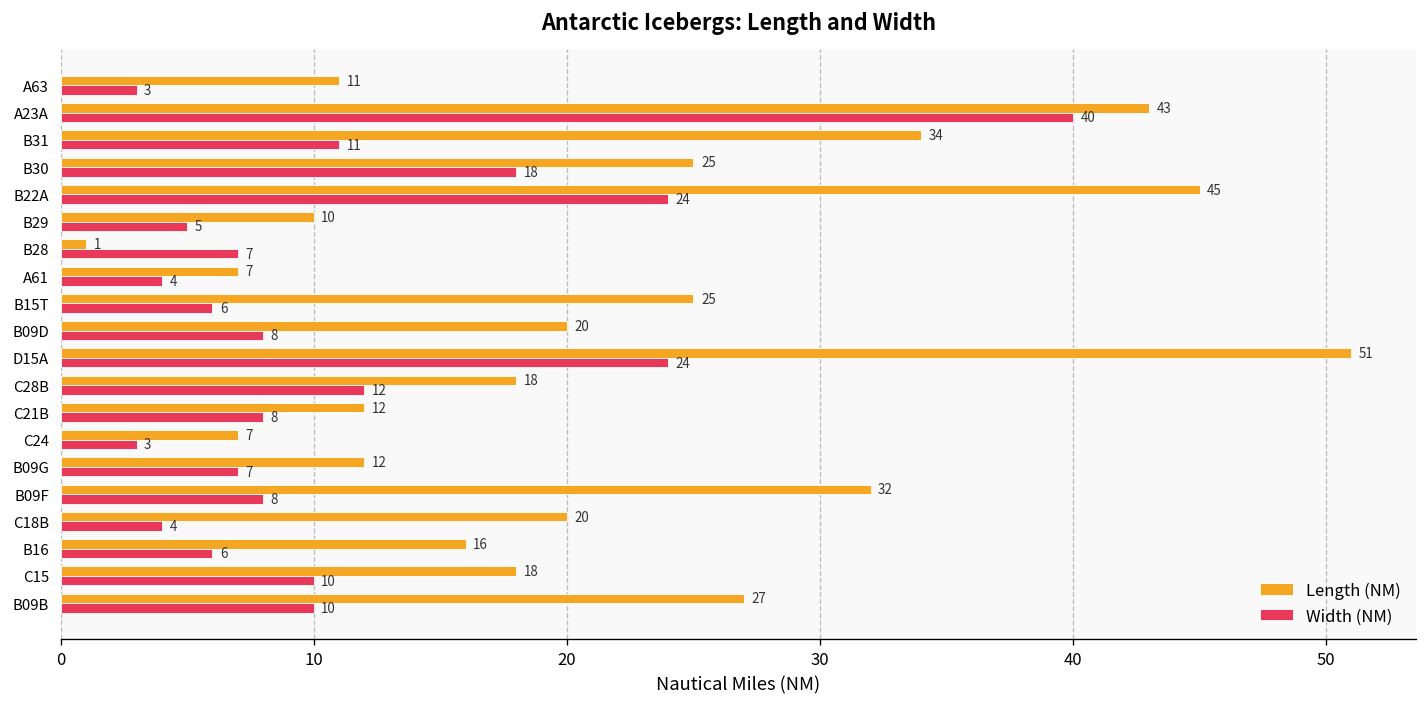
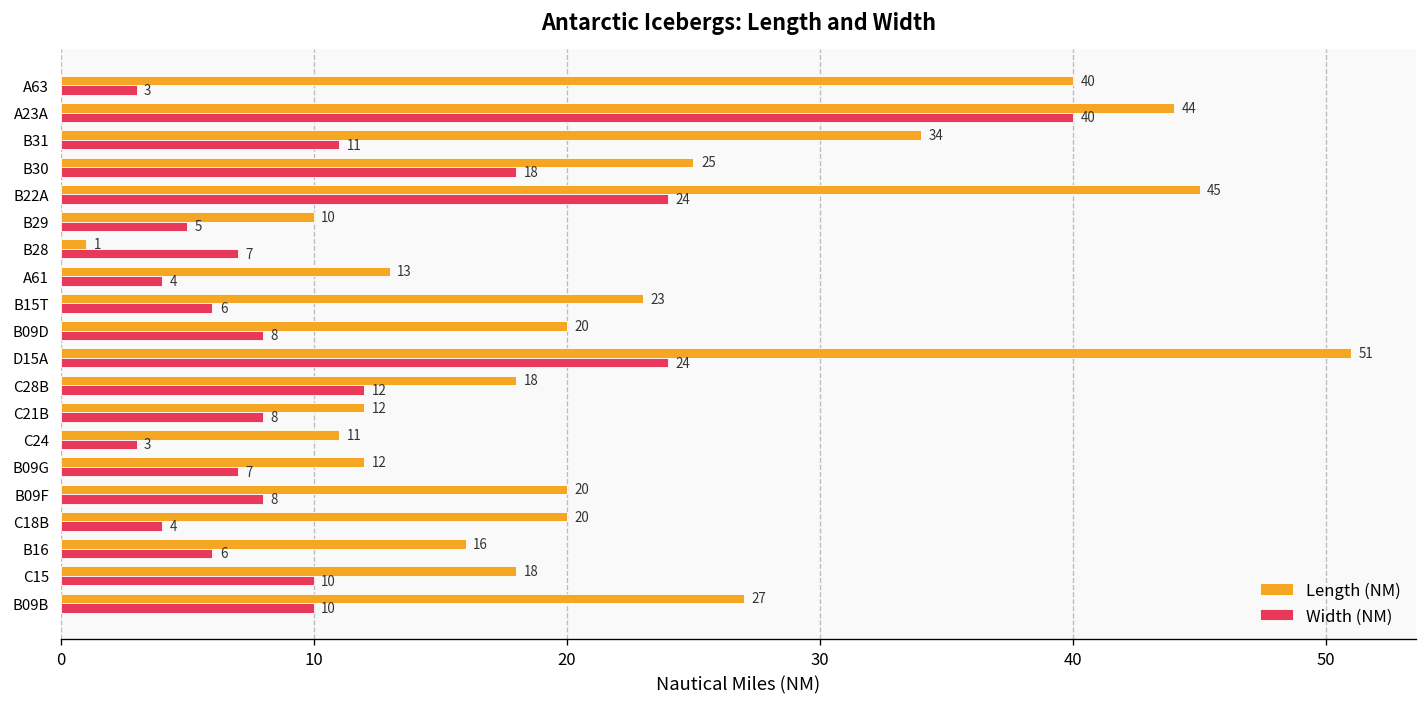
  {
    "Length (NM)": {
-     "A63": 11,
-     "A23A": 43,
+     "A63": 40,
+     "A23A": 44,
      "B31": 34,
      "B30": 25,
      "B22A": 45,
      "B29": 10,
      "B28": 1,
-     "A61": 7,
-     "B15T": 25,
+     "A61": 13,
+     "B15T": 23,
      "B09D": 20,
      "D15A": 51,
      "C28B": 18,
      "C21B": 12,
-     "C24": 7,
+     "C24": 11,
      "B09G": 12,
-     "B09F": 32,
+     "B09F": 20,
      "C18B": 20,
      "B16": 16,
      "C15": 18,
      "B09B": 27
    },
    "Width (NM)": {
      "A63": 3,
      "A23A": 40,
      "B31": 11,
      "B30": 18,
      "B22A": 24,
      "B29": 5,
      "B28": 7,
      "A61": 4,
      "B15T": 6,
      "B09D": 8,
      "D15A": 24,
      "C28B": 12,
      "C21B": 8,
      "C24": 3,
      "B09G": 7,
      "B09F": 8,
      "C18B": 4,
      "B16": 6,
      "C15": 10,
      "B09B": 10
    }
  }
